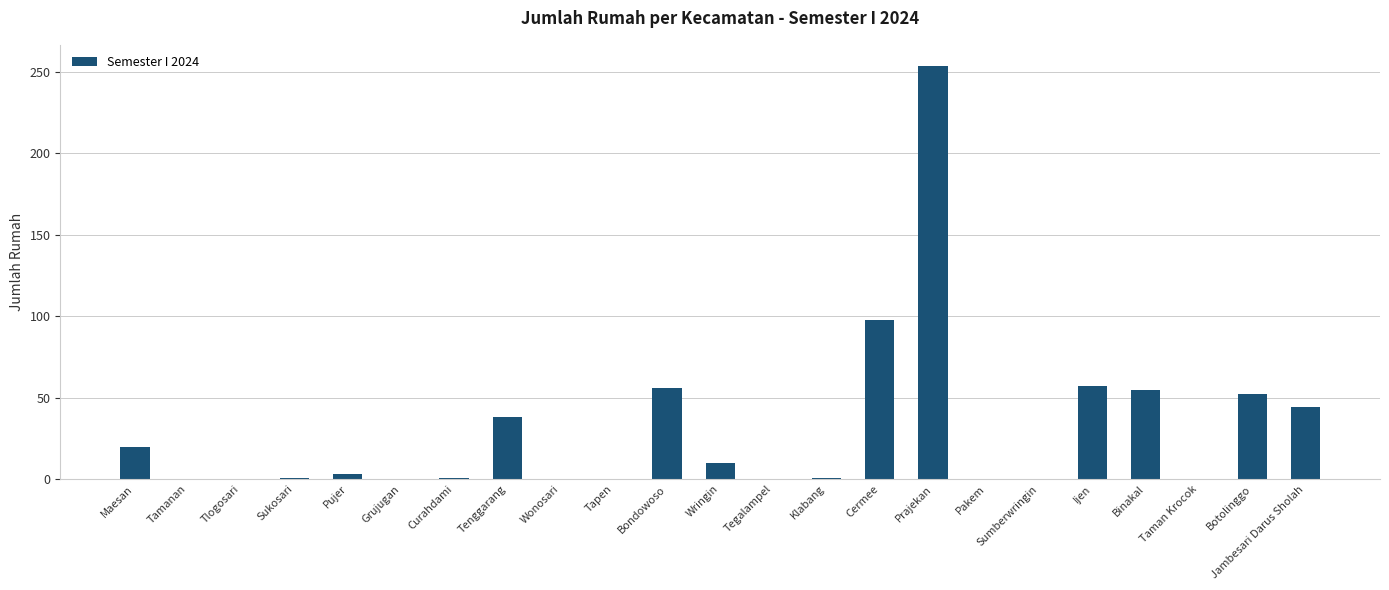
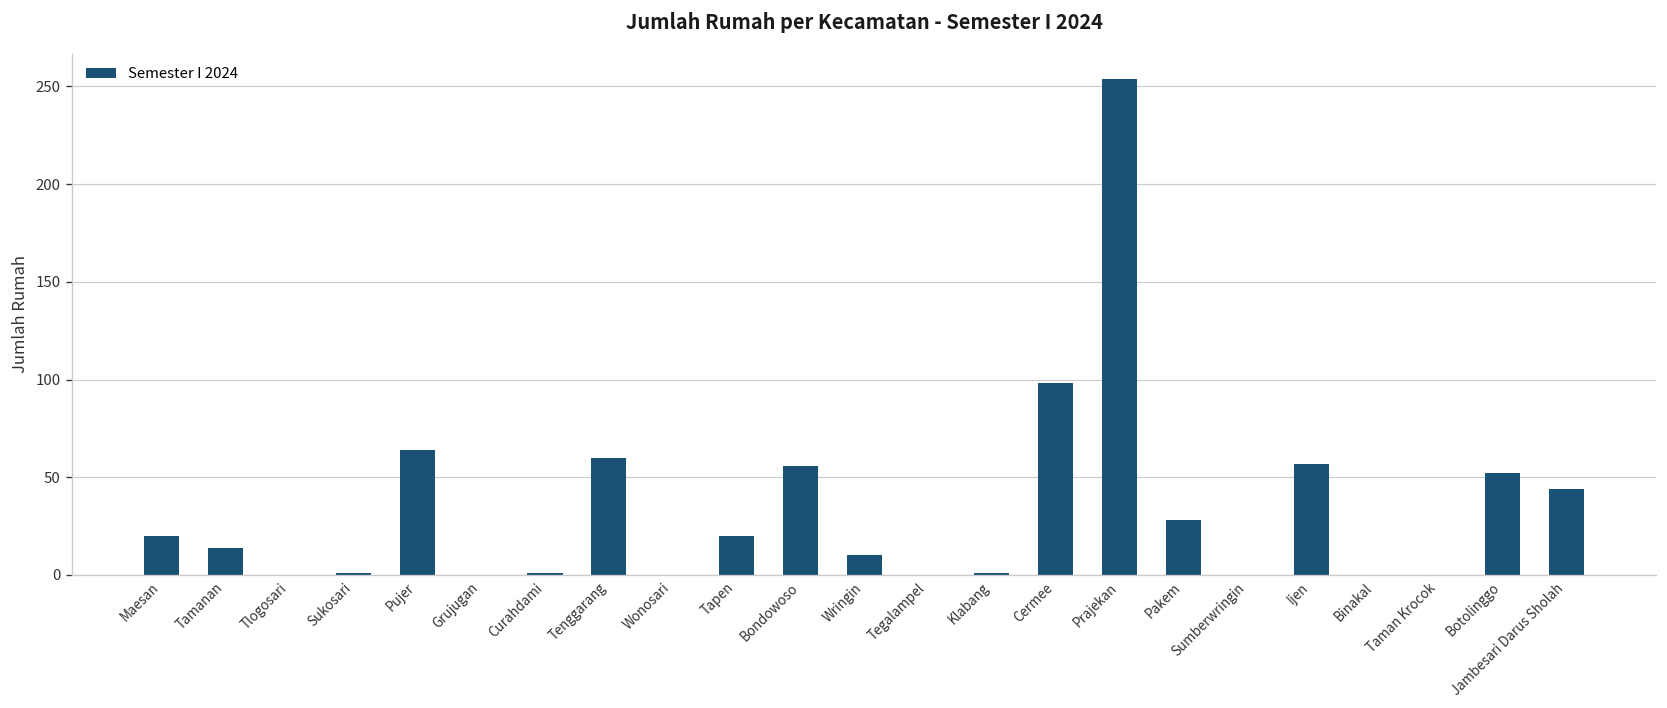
  {
    "Maesan": 20,
-   "Tamanan": 0,
+   "Tamanan": 14,
    "Tlogosari": 0,
-   "Pujer": 3,
+   "Pujer": 64,
    "Grujugan": 0,
-   "Tenggarang": 38,
+   "Tenggarang": 60,
    "Wonosari": 0,
-   "Tapen": 0,
+   "Tapen": 20,
    "Bondowoso": 56,
    "Wringin": 10,
    "Tegalampel": 0,
    "Cermee": 98,
    "Prajekan": 254,
-   "Pakem": 0,
+   "Pakem": 28,
    "Sumberwringin": 0,
    "Ijen": 57,
-   "Binakal": 55,
+   "Binakal": 0,
    "Taman Krocok": 0,
    "Botolinggo": 52,
    "Jambesari Darus Sholah": 44
  }
